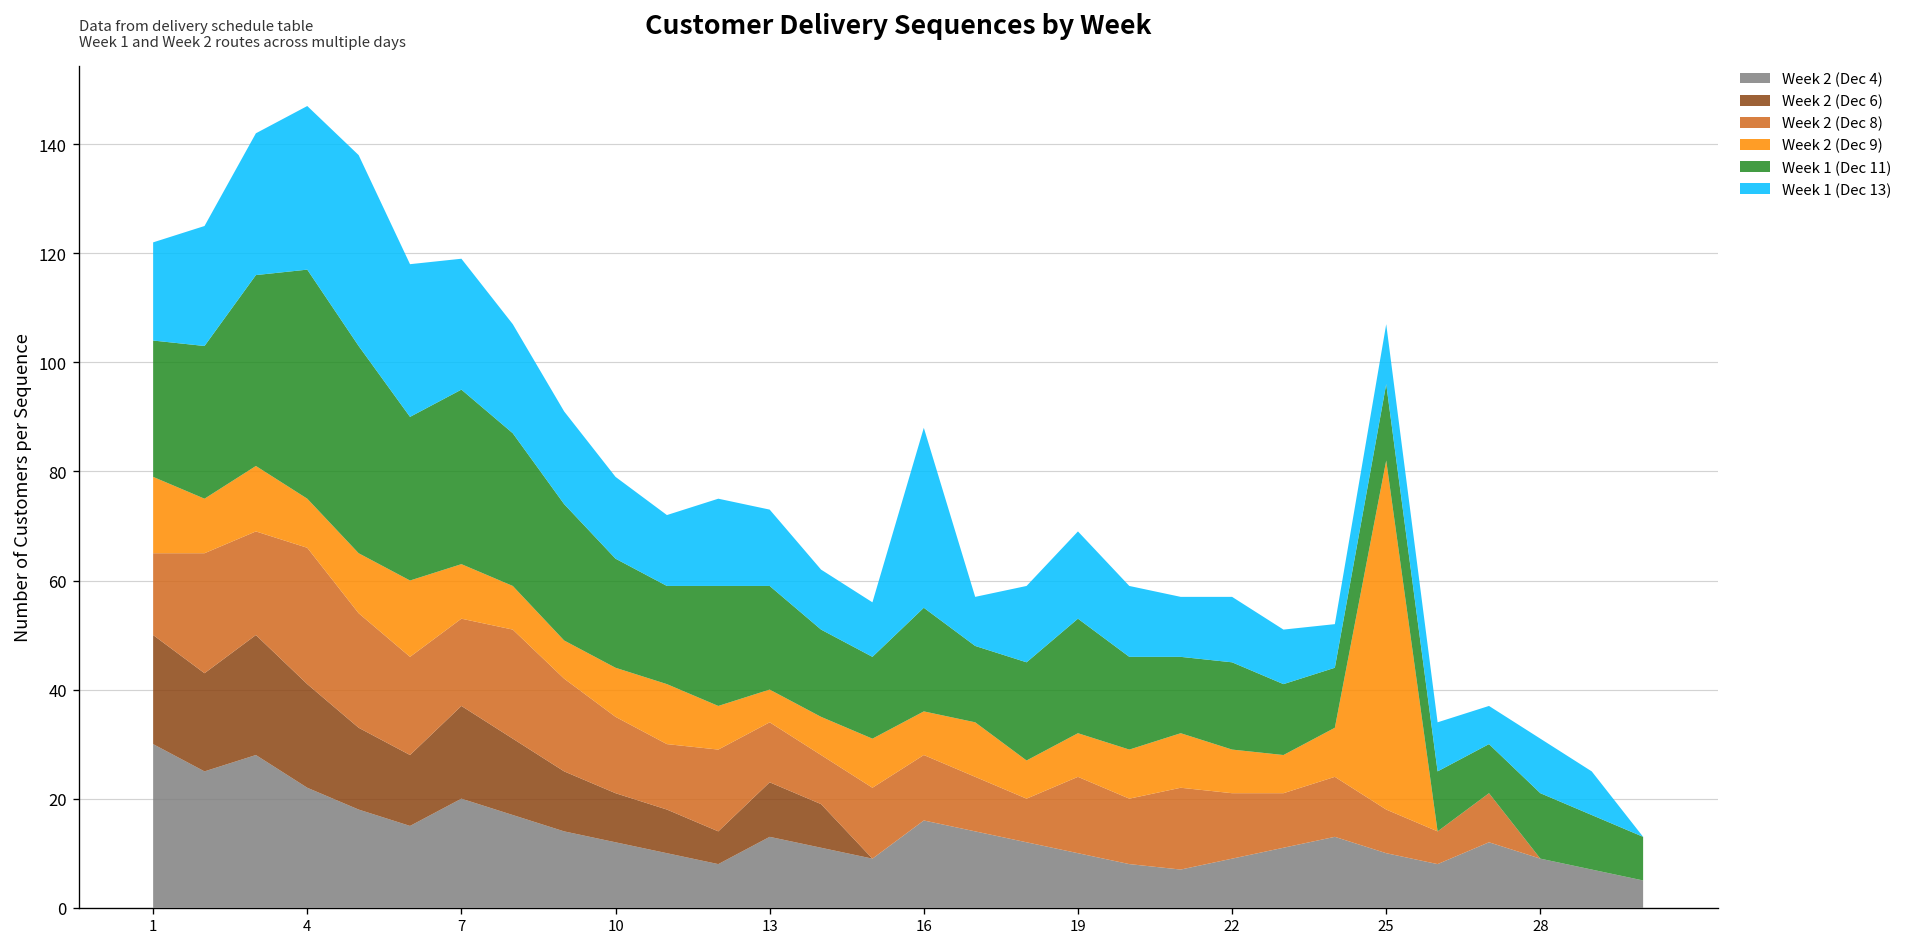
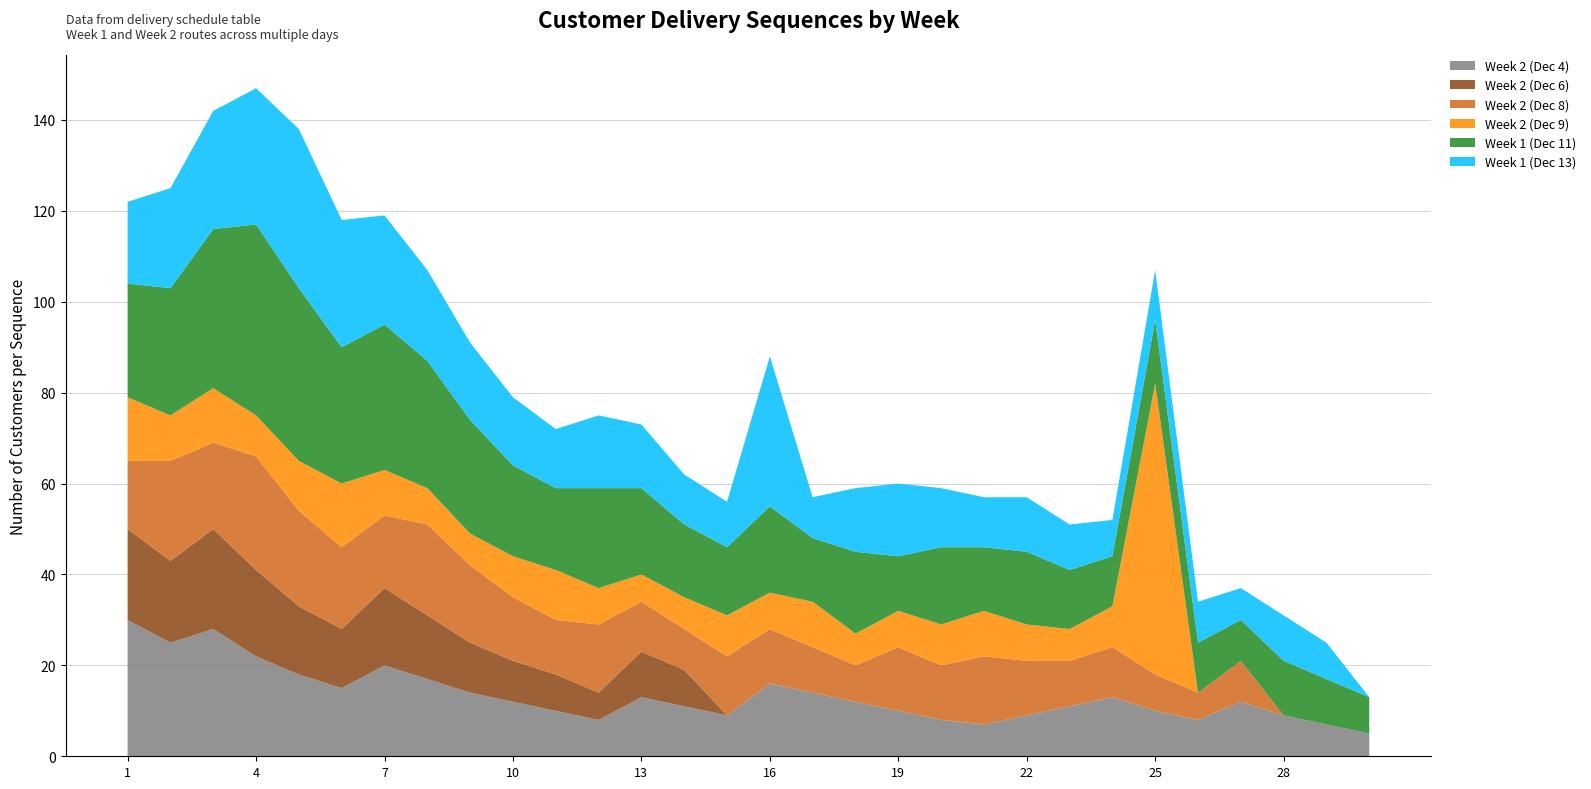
  {
    "Week 2 (Dec 4)": {
      "1": 30,
      "4": 22,
      "7": 20,
      "10": 12,
      "13": 13
    },
    "Week 2 (Dec 6)": {
      "1": 20,
      "4": 19,
      "7": 17,
      "10": 9,
      "13": 10
    },
    "Week 2 (Dec 8)": {
      "1": 15,
      "4": 25,
      "7": 16,
      "10": 14,
      "13": 11,
      "16": 12,
      "19": 14,
      "22": 12,
      "25": 8
    },
    "Week 2 (Dec 9)": {
      "1": 14,
      "4": 9,
      "7": 10,
      "10": 9,
      "13": 6,
      "16": 8,
      "19": 8,
      "22": 8,
      "25": 64
    },
    "Week 1 (Dec 11)": {
      "1": 25,
      "4": 42,
      "7": 32,
      "10": 20,
      "13": 19,
      "16": 19,
-     "19": 21,
+     "19": 12,
      "22": 16,
      "25": 14,
      "28": 12
    },
    "Week 1 (Dec 13)": {
      "1": 18,
      "4": 30,
      "7": 24,
      "10": 15,
      "13": 14,
      "16": 33,
      "19": 16,
      "22": 12,
      "25": 11,
      "28": 10
    }
  }
